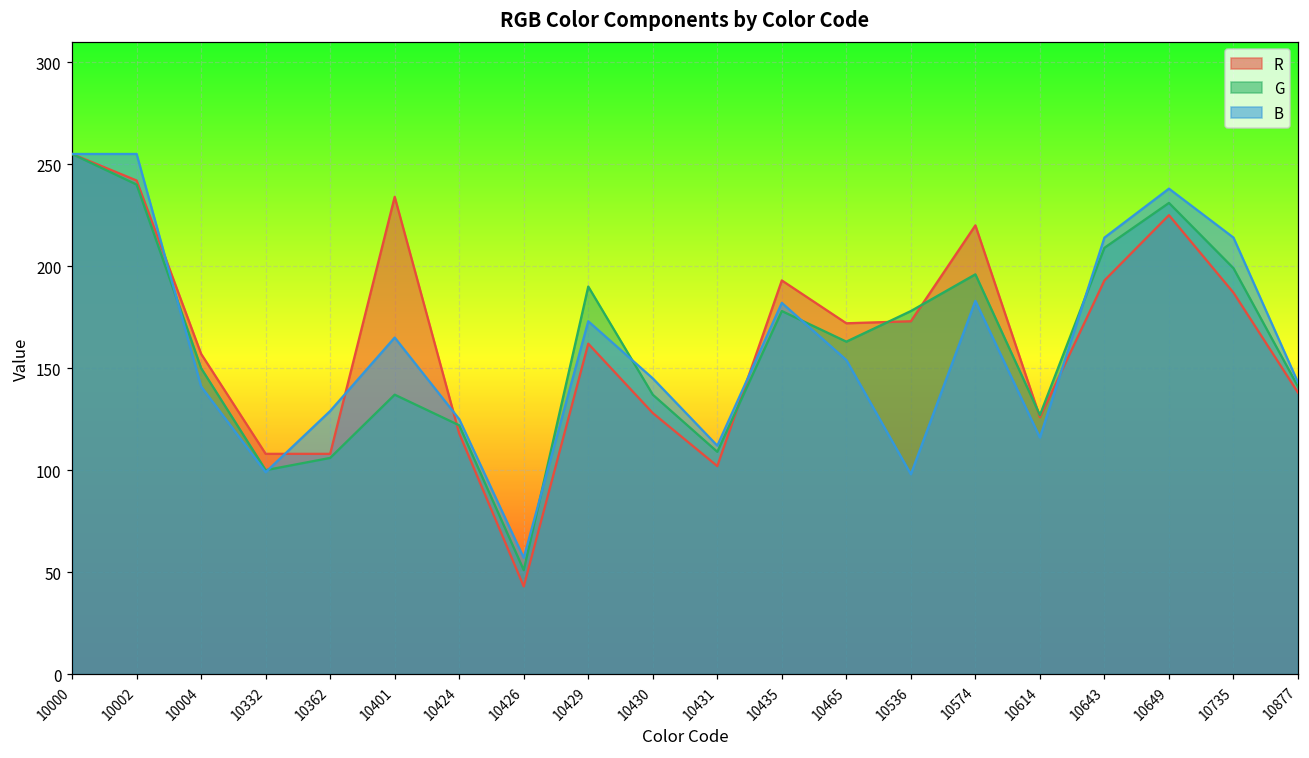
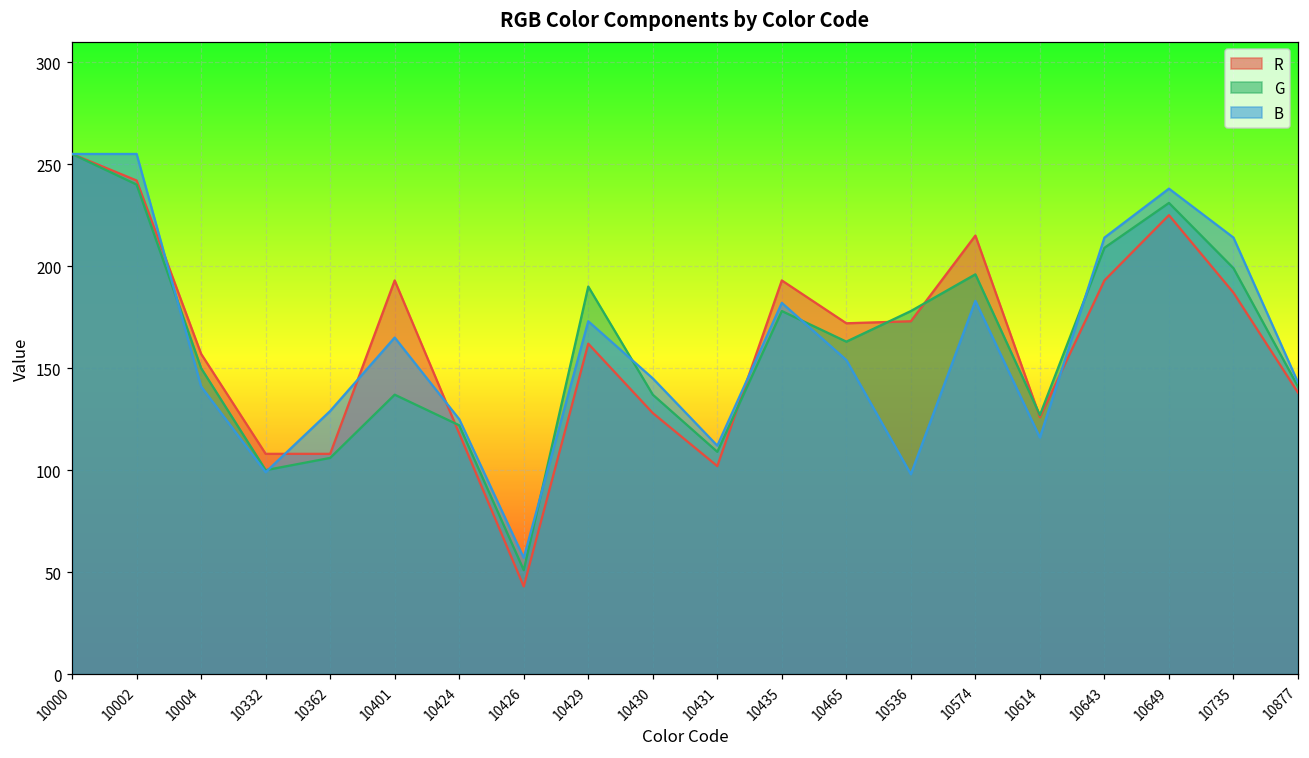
  {
    "R": {
      "10002": 242,
      "10004": 157,
      "10332": 108,
      "10362": 108,
-     "10401": 234,
+     "10401": 193,
      "10424": 118,
      "10426": 43,
      "10429": 162,
      "10430": 128,
      "10431": 102,
      "10435": 193,
      "10465": 172,
      "10536": 173,
-     "10574": 220,
+     "10574": 215,
      "10643": 193,
      "10649": 225,
      "10735": 187,
      "10877": 138
    },
    "G": {
      "10002": 240,
      "10004": 150,
      "10362": 106,
      "10401": 137,
      "10424": 122,
      "10426": 51,
      "10429": 190,
      "10430": 137,
      "10431": 109,
      "10435": 178,
      "10465": 163,
      "10536": 178,
      "10574": 196,
      "10643": 209,
      "10649": 231,
      "10735": 199,
      "10877": 141
    },
    "B": {
      "10002": 255,
      "10004": 141,
      "10362": 129,
      "10401": 165,
      "10424": 125,
      "10426": 57,
      "10429": 173,
      "10430": 145,
      "10431": 112,
      "10435": 182,
      "10465": 154,
      "10536": 98,
      "10574": 183,
      "10614": 116,
      "10643": 214,
      "10649": 238,
      "10735": 214,
      "10877": 143
    }
  }
